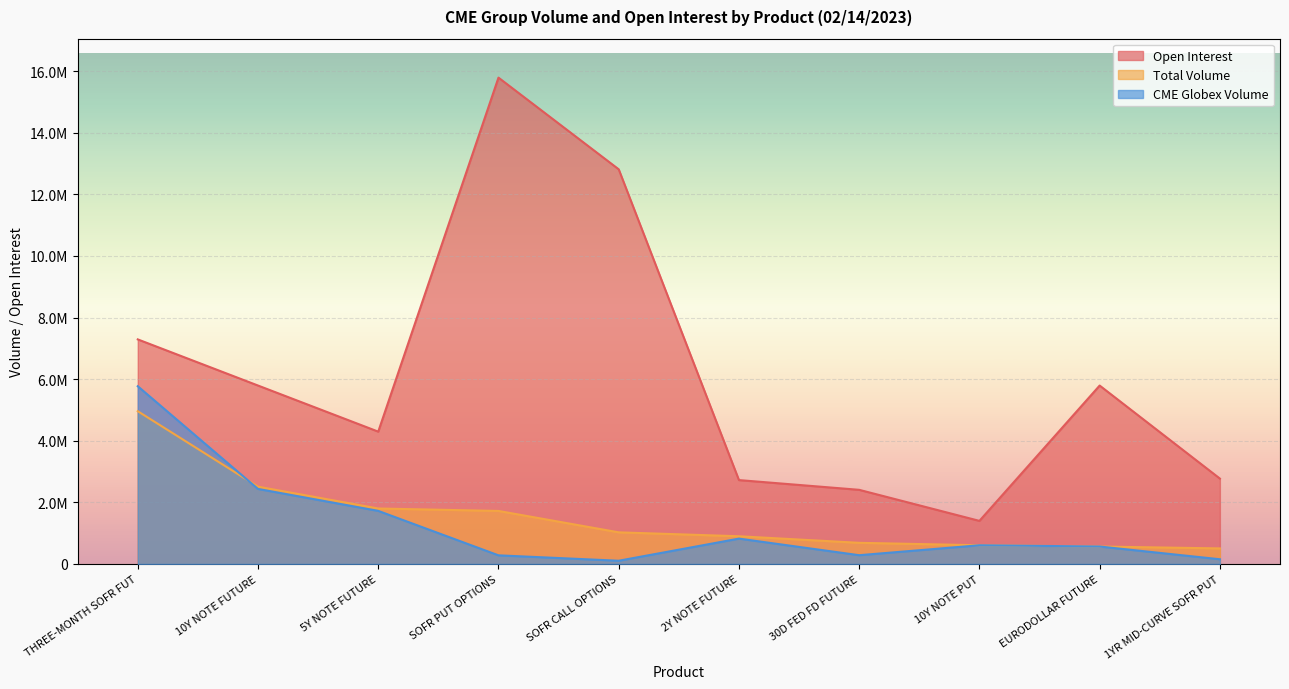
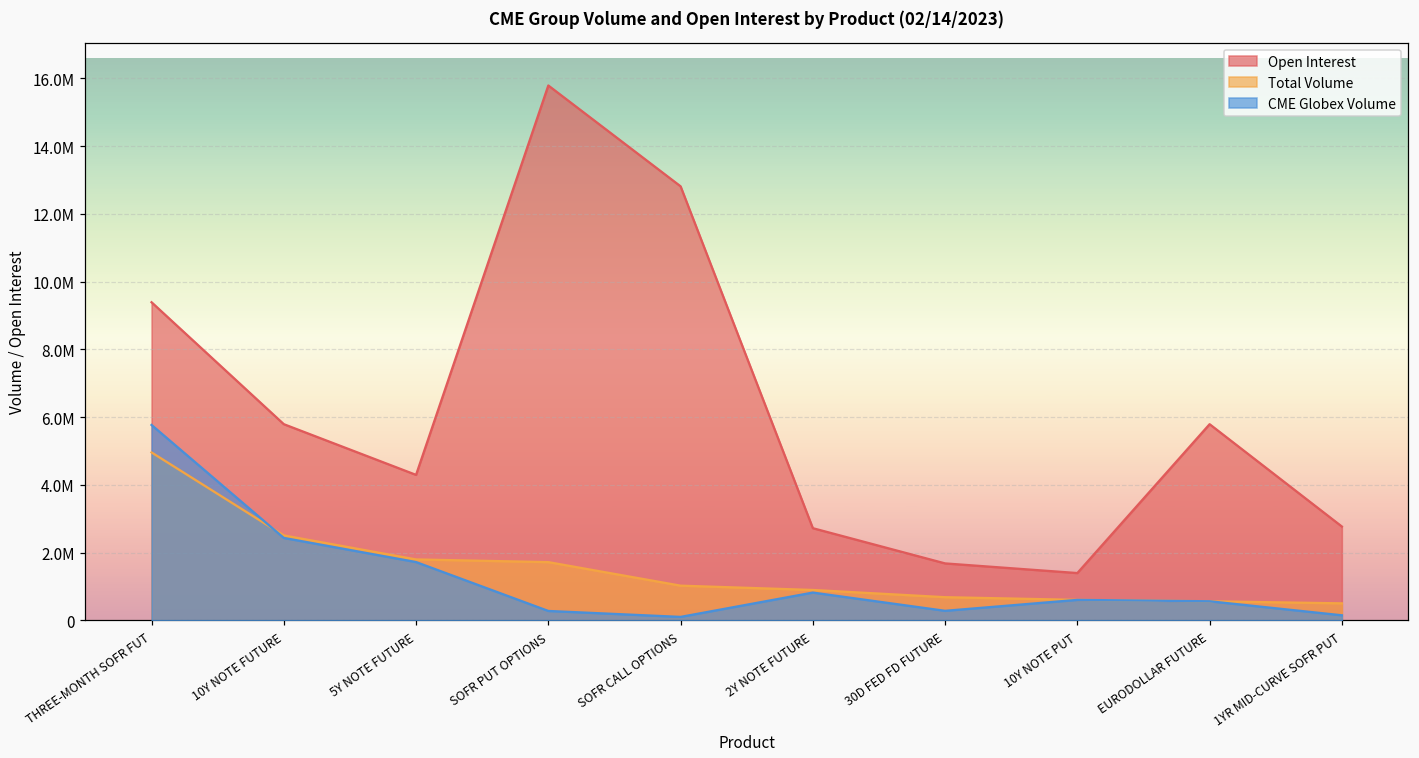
  {
    "Open Interest": {
-     "THREE-MONTH SOFR FUT": 7300000,
+     "THREE-MONTH SOFR FUT": 9400000,
      "10Y NOTE FUTURE": 5800000,
      "5Y NOTE FUTURE": 4300000,
      "SOFR PUT OPTIONS": 15800000,
      "SOFR CALL OPTIONS": 12800000,
      "2Y NOTE FUTURE": 2700000,
-     "30D FED FD FUTURE": 2400000,
+     "30D FED FD FUTURE": 1700000,
      "10Y NOTE PUT": 1400000,
      "EURODOLLAR FUTURE": 5800000,
      "1YR MID-CURVE SOFR PUT": 2800000
    },
    "Total Volume": {
      "THREE-MONTH SOFR FUT": 5000000,
      "SOFR PUT OPTIONS": 1700000,
      "SOFR CALL OPTIONS": 1000000,
      "30D FED FD FUTURE": 700000,
      "1YR MID-CURVE SOFR PUT": 500000
    },
    "CME Globex Volume": {
      "THREE-MONTH SOFR FUT": 5800000,
      "SOFR PUT OPTIONS": 300000,
      "SOFR CALL OPTIONS": 100000,
      "30D FED FD FUTURE": 300000,
      "1YR MID-CURVE SOFR PUT": 200000
    }
  }
